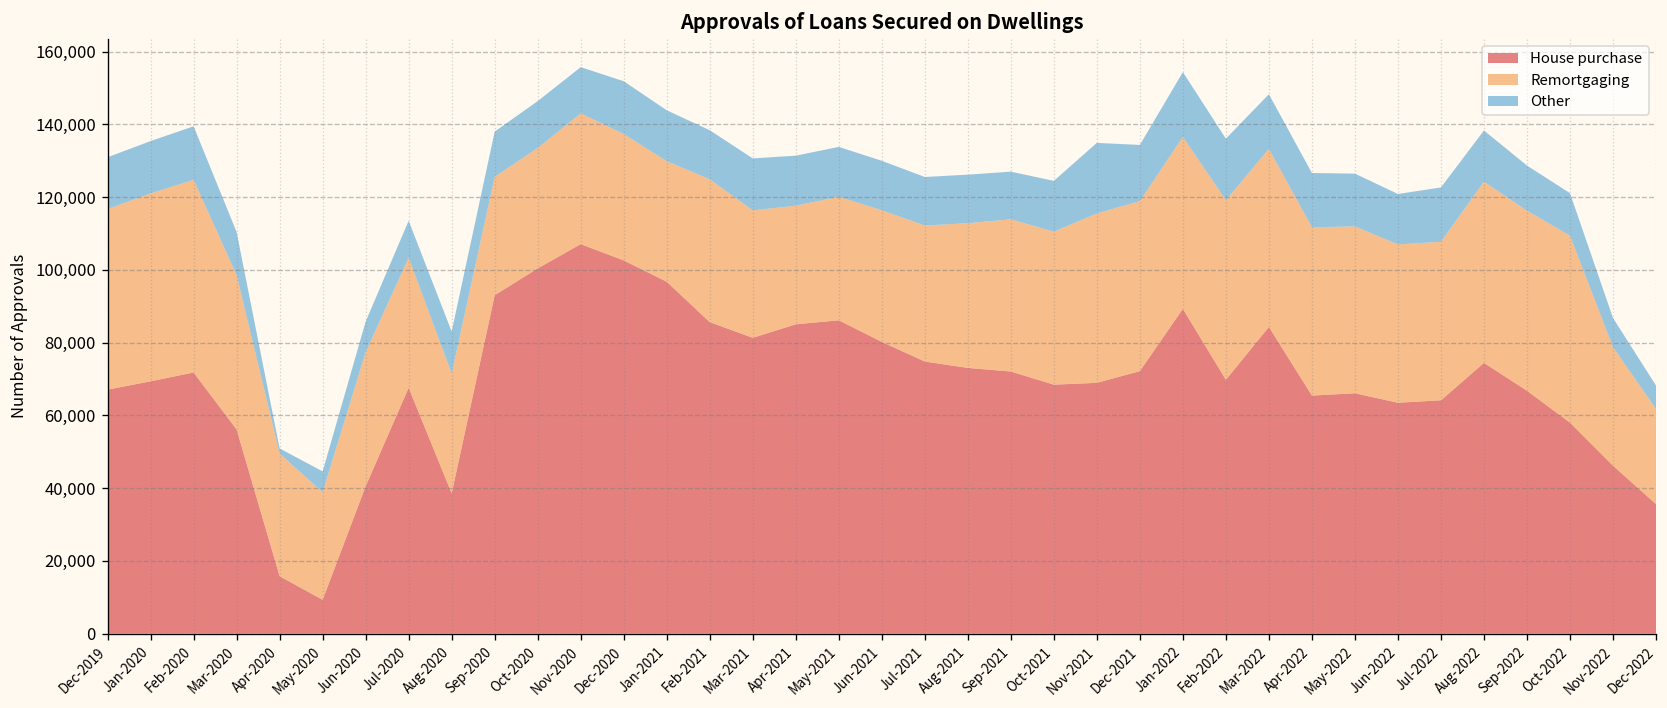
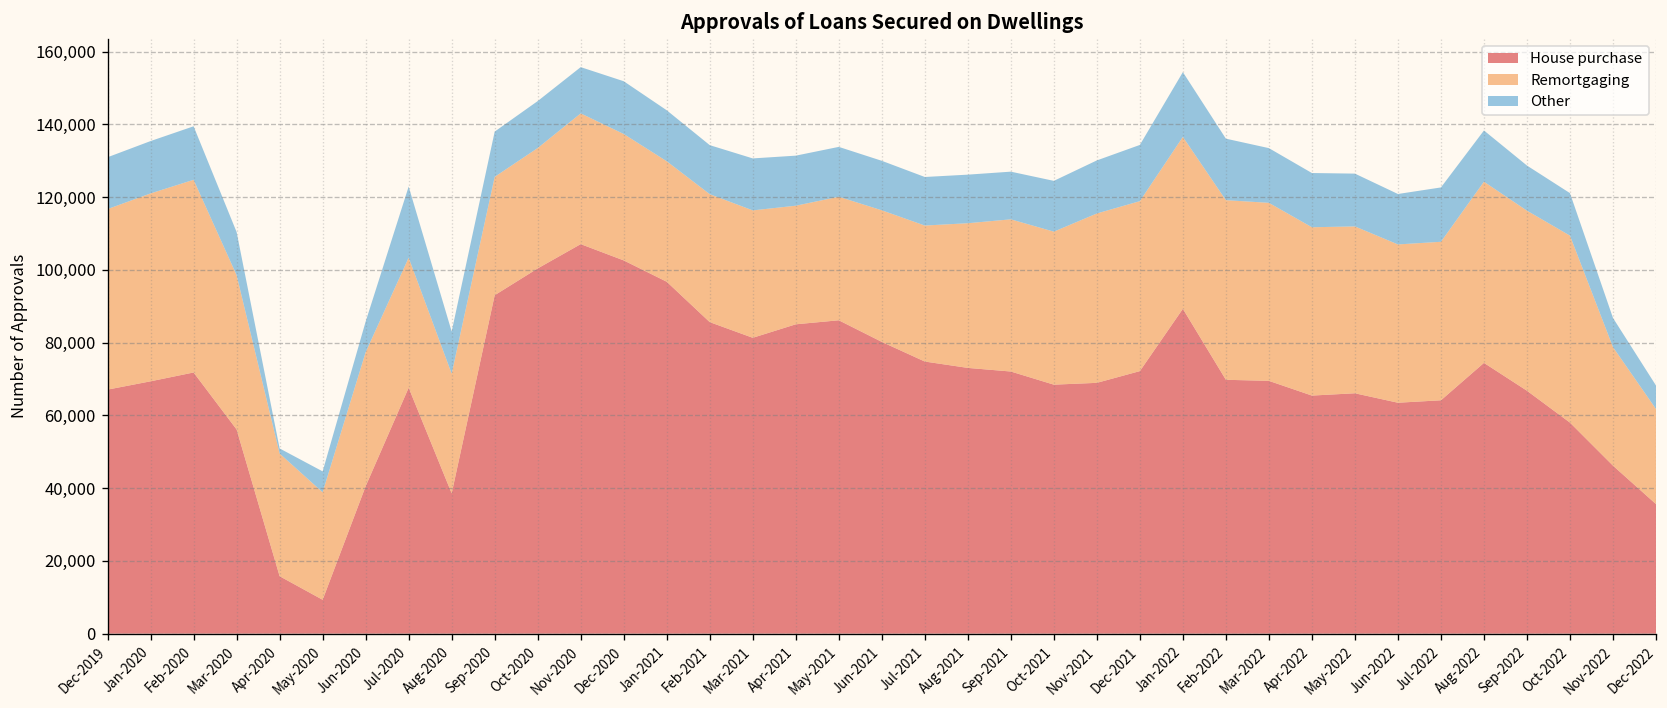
  {
    "House purchase": {
      "Dec-2019": "67,000",
      "Jan-2020": "69,000",
      "Feb-2020": "72,000",
      "Mar-2020": "56,000",
      "Apr-2020": "16,000",
      "May-2020": "9,000",
      "Jun-2020": "41,000",
      "Jul-2020": "68,000",
      "Aug-2020": "39,000",
      "Sep-2020": "93,000",
      "Oct-2020": "100,000",
      "Nov-2020": "107,000",
      "Dec-2020": "103,000",
      "Jan-2021": "97,000",
      "Feb-2021": "86,000",
      "Mar-2021": "81,000",
      "Apr-2021": "85,000",
      "May-2021": "86,000",
      "Jun-2021": "80,000",
      "Jul-2021": "75,000",
      "Aug-2021": "73,000",
      "Sep-2021": "72,000",
      "Oct-2021": "68,000",
      "Nov-2021": "69,000",
      "Dec-2021": "72,000",
      "Jan-2022": "89,000",
      "Feb-2022": "70,000",
-     "Mar-2022": "84,000",
+     "Mar-2022": "70,000",
      "Apr-2022": "65,000",
      "May-2022": "66,000",
      "Jun-2022": "63,000",
      "Jul-2022": "64,000",
      "Aug-2022": "74,000",
      "Sep-2022": "67,000",
      "Oct-2022": "58,000",
      "Nov-2022": "46,000",
      "Dec-2022": "36,000"
    },
    "Remortgaging": {
      "Dec-2019": "50,000",
      "Jan-2020": "52,000",
      "Feb-2020": "53,000",
      "Mar-2020": "42,000",
      "Apr-2020": "34,000",
      "May-2020": "30,000",
      "Jun-2020": "37,000",
      "Jul-2020": "36,000",
      "Aug-2020": "33,000",
      "Sep-2020": "33,000",
      "Oct-2020": "33,000",
      "Nov-2020": "36,000",
      "Dec-2020": "35,000",
      "Jan-2021": "33,000",
-     "Feb-2021": "39,000",
+     "Feb-2021": "35,000",
      "Mar-2021": "35,000",
      "Apr-2021": "33,000",
      "May-2021": "34,000",
      "Jun-2021": "36,000",
      "Jul-2021": "37,000",
      "Aug-2021": "40,000",
      "Sep-2021": "42,000",
      "Oct-2021": "42,000",
      "Nov-2021": "47,000",
      "Dec-2021": "47,000",
      "Jan-2022": "47,000",
      "Feb-2022": "49,000",
      "Mar-2022": "49,000",
      "Apr-2022": "46,000",
      "May-2022": "46,000",
      "Jun-2022": "44,000",
      "Jul-2022": "44,000",
      "Aug-2022": "50,000",
      "Sep-2022": "50,000",
      "Oct-2022": "51,000",
      "Nov-2022": "33,000",
      "Dec-2022": "26,000"
    },
    "Other": {
      "Dec-2019": "14,000",
      "Jan-2020": "14,000",
      "Feb-2020": "15,000",
      "Mar-2020": "12,000",
      "Apr-2020": "1,000",
      "May-2020": "6,000",
      "Jun-2020": "8,000",
-     "Jul-2020": "10,000",
+     "Jul-2020": "20,000",
      "Aug-2020": "12,000",
      "Sep-2020": "12,000",
      "Oct-2020": "13,000",
      "Nov-2020": "13,000",
      "Dec-2020": "15,000",
      "Jan-2021": "14,000",
      "Feb-2021": "13,000",
      "Mar-2021": "14,000",
      "Apr-2021": "14,000",
      "May-2021": "14,000",
      "Jun-2021": "14,000",
      "Jul-2021": "13,000",
      "Aug-2021": "13,000",
      "Sep-2021": "13,000",
      "Oct-2021": "14,000",
-     "Nov-2021": "19,000",
+     "Nov-2021": "15,000",
      "Dec-2021": "15,000",
      "Jan-2022": "18,000",
      "Feb-2022": "17,000",
      "Mar-2022": "15,000",
      "Apr-2022": "15,000",
      "May-2022": "15,000",
      "Jun-2022": "14,000",
      "Jul-2022": "15,000",
      "Aug-2022": "14,000",
      "Sep-2022": "12,000",
      "Oct-2022": "12,000",
      "Nov-2022": "8,000",
      "Dec-2022": "6,000"
    }
  }
